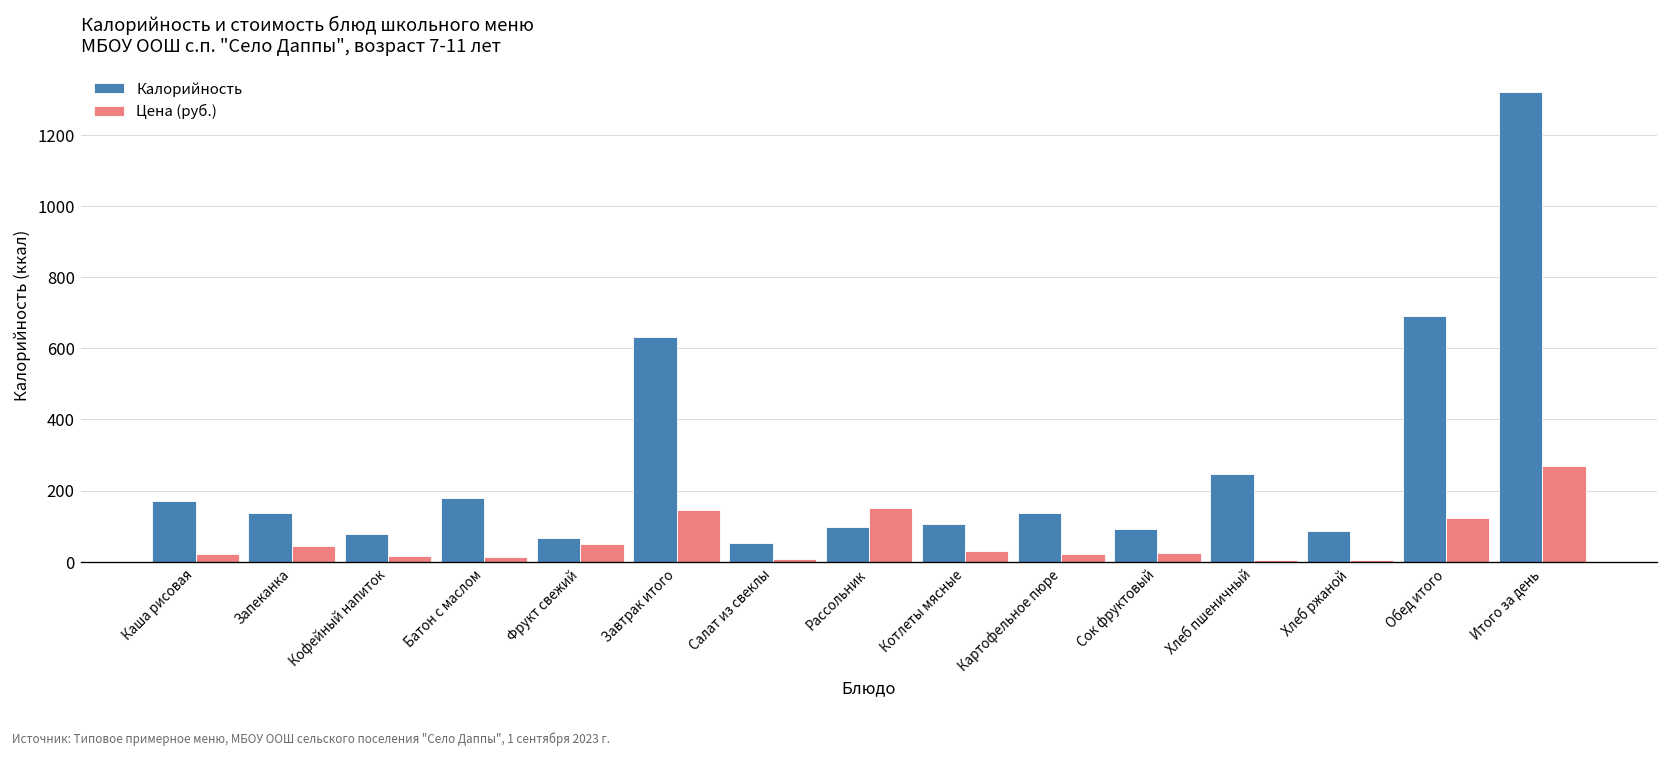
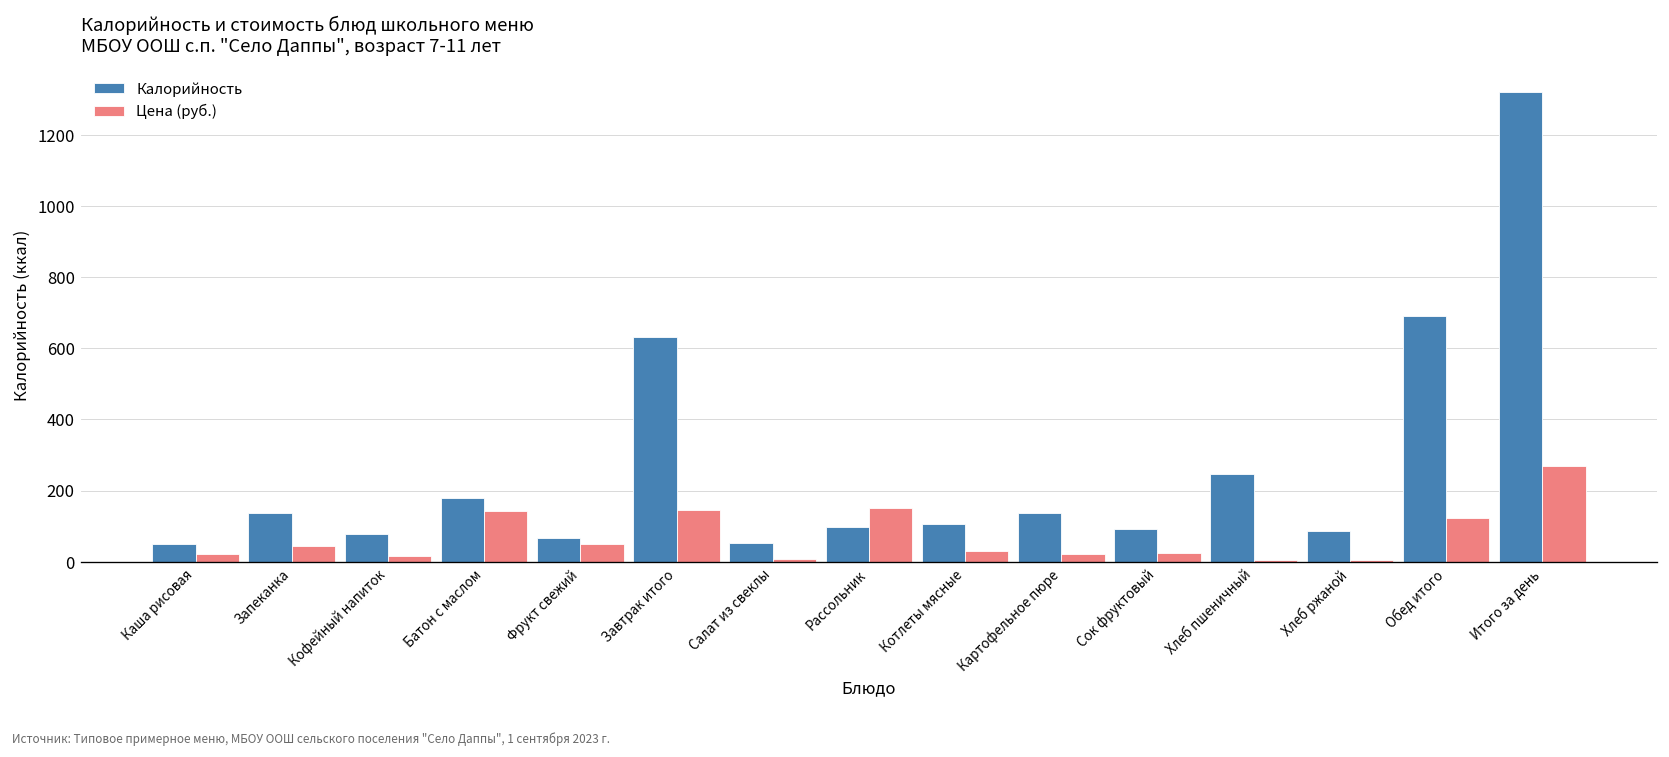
  {
    "Калорийность": {
-     "Каша рисовая": 170,
+     "Каша рисовая": 50,
      "Запеканка": 140,
      "Кофейный напиток": 80,
      "Батон с маслом": 180,
      "Фрукт свежий": 70,
      "Завтрак итого": 630,
      "Салат из свеклы": 50,
      "Рассольник": 100,
      "Котлеты мясные": 110,
      "Картофельное пюре": 140,
      "Сок фруктовый": 90,
      "Хлеб пшеничный": 250,
      "Хлеб ржаной": 90,
      "Обед итого": 690,
      "Итого за день": 1320
    },
    "Цена (руб.)": {
      "Каша рисовая": 20,
      "Запеканка": 40,
      "Кофейный напиток": 20,
-     "Батон с маслом": 10,
+     "Батон с маслом": 140,
      "Фрукт свежий": 50,
      "Завтрак итого": 150,
      "Рассольник": 150,
      "Котлеты мясные": 30,
      "Картофельное пюре": 20,
      "Сок фруктовый": 30,
      "Обед итого": 120,
      "Итого за день": 270
    }
  }
